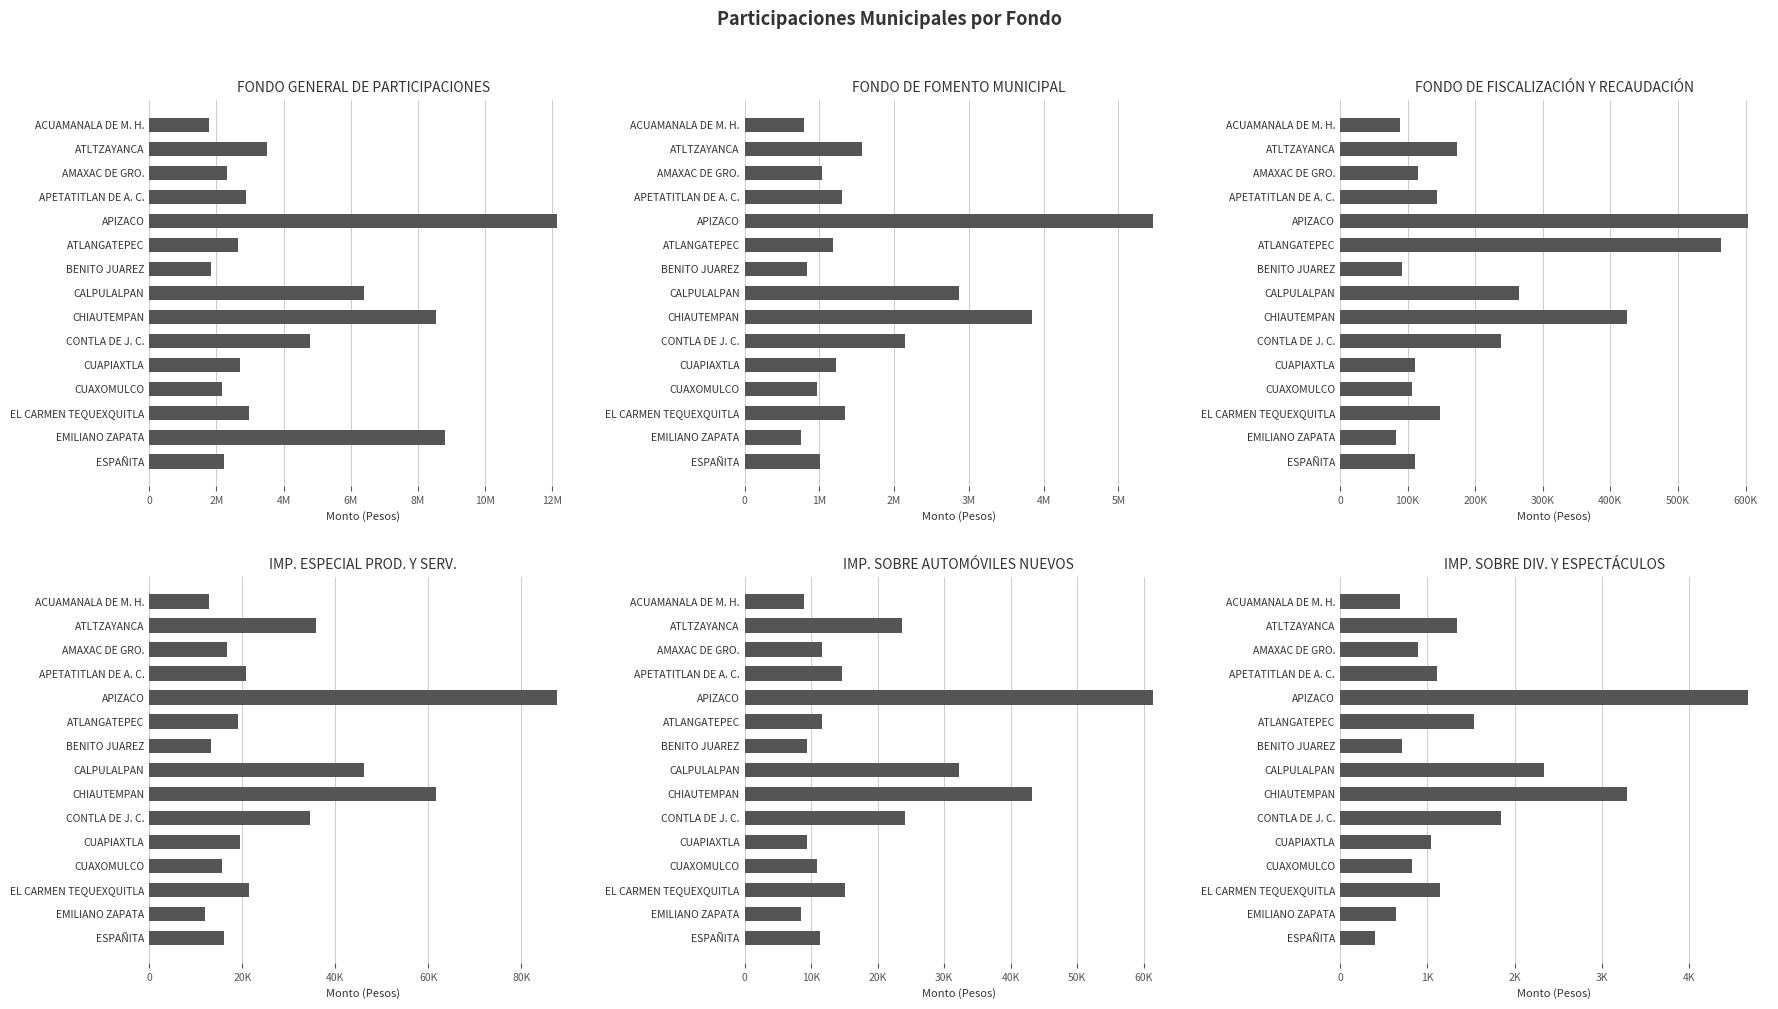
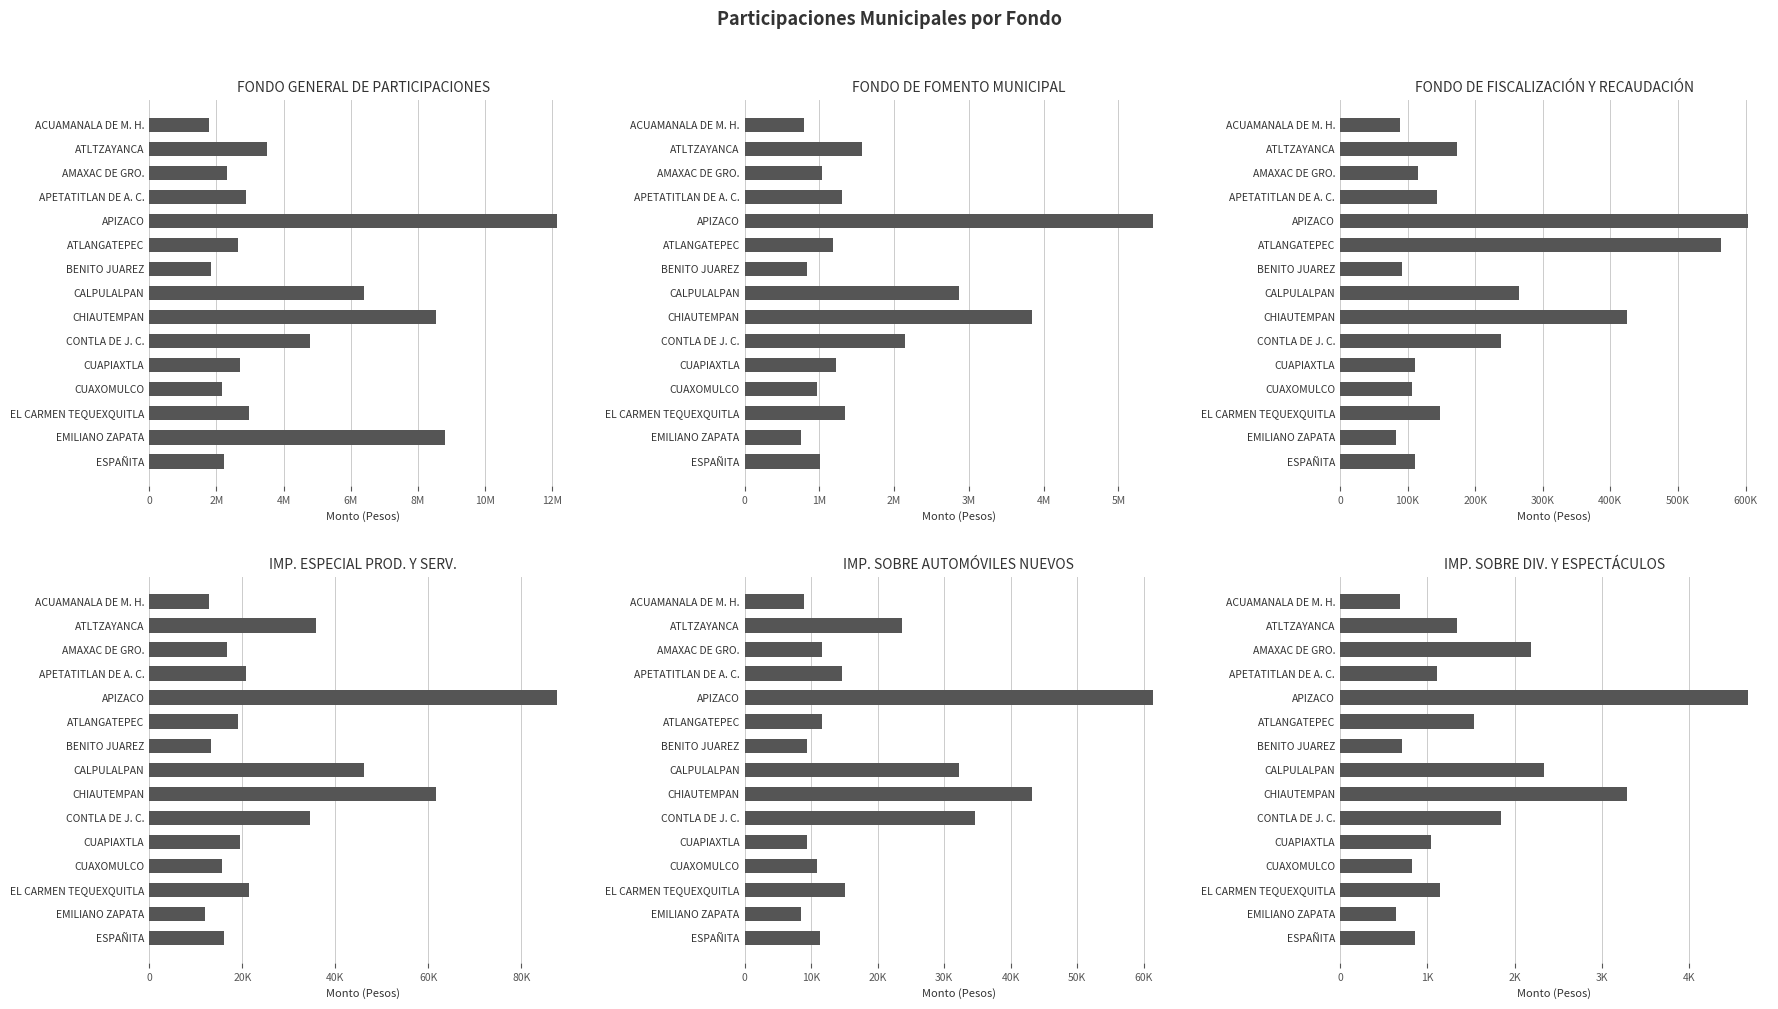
  {
    "FONDO GENERAL DE PARTICIPACIONES": {
      "ACUAMANALA DE M. H.": 1800000,
      "ATLTZAYANCA": 3500000,
      "AMAXAC DE GRO.": 2300000,
      "APETATITLAN DE A. C.": 2900000,
      "APIZACO": 12200000,
      "ATLANGATEPEC": 2600000,
      "BENITO JUAREZ": 1900000,
      "CALPULALPAN": 6400000,
      "CHIAUTEMPAN": 8600000,
      "CONTLA DE J. C.": 4800000,
      "CUAPIAXTLA": 2700000,
      "CUAXOMULCO": 2200000,
      "EL CARMEN TEQUEXQUITLA": 3000000,
      "EMILIANO ZAPATA": 8800000,
      "ESPAÑITA": 2200000
    },
    "FONDO DE FOMENTO MUNICIPAL": {
      "ACUAMANALA DE M. H.": 800000,
      "ATLTZAYANCA": 1600000,
      "AMAXAC DE GRO.": 1000000,
      "APETATITLAN DE A. C.": 1300000,
      "APIZACO": 5500000,
      "ATLANGATEPEC": 1200000,
      "BENITO JUAREZ": 800000,
      "CALPULALPAN": 2900000,
      "CHIAUTEMPAN": 3800000,
      "CONTLA DE J. C.": 2200000,
      "CUAPIAXTLA": 1200000,
      "CUAXOMULCO": 1000000,
      "EL CARMEN TEQUEXQUITLA": 1300000,
      "EMILIANO ZAPATA": 800000,
      "ESPAÑITA": 1000000
    },
    "FONDO DE FISCALIZACIÓN Y RECAUDACIÓN": {
      "ACUAMANALA DE M. H.": 90000,
      "ATLTZAYANCA": 170000,
      "AMAXAC DE GRO.": 110000,
      "APETATITLAN DE A. C.": 140000,
      "APIZACO": 600000,
      "ATLANGATEPEC": 560000,
      "BENITO JUAREZ": 90000,
      "CALPULALPAN": 260000,
      "CHIAUTEMPAN": 420000,
      "CONTLA DE J. C.": 240000,
      "CUAPIAXTLA": 110000,
      "CUAXOMULCO": 110000,
      "EL CARMEN TEQUEXQUITLA": 150000,
      "EMILIANO ZAPATA": 80000,
      "ESPAÑITA": 110000
    },
    "IMP. ESPECIAL PROD. Y SERV.": {
      "ACUAMANALA DE M. H.": 13000,
      "ATLTZAYANCA": 36000,
      "AMAXAC DE GRO.": 17000,
      "APETATITLAN DE A. C.": 21000,
      "APIZACO": 88000,
      "ATLANGATEPEC": 19000,
      "BENITO JUAREZ": 13000,
      "CALPULALPAN": 46000,
      "CHIAUTEMPAN": 62000,
      "CONTLA DE J. C.": 35000,
      "CUAPIAXTLA": 20000,
      "CUAXOMULCO": 16000,
      "EL CARMEN TEQUEXQUITLA": 22000,
      "EMILIANO ZAPATA": 12000,
      "ESPAÑITA": 16000
    },
    "IMP. SOBRE AUTOMÓVILES NUEVOS": {
      "ACUAMANALA DE M. H.": 9000,
      "ATLTZAYANCA": 24000,
      "AMAXAC DE GRO.": 12000,
      "APETATITLAN DE A. C.": 15000,
      "APIZACO": 61000,
      "ATLANGATEPEC": 12000,
      "BENITO JUAREZ": 9000,
      "CALPULALPAN": 32000,
      "CHIAUTEMPAN": 43000,
-     "CONTLA DE J. C.": 24000,
+     "CONTLA DE J. C.": 35000,
      "CUAPIAXTLA": 9000,
      "CUAXOMULCO": 11000,
      "EL CARMEN TEQUEXQUITLA": 15000,
      "EMILIANO ZAPATA": 8000,
      "ESPAÑITA": 11000
    },
    "IMP. SOBRE DIV. Y ESPECTÁCULOS": {
      "ACUAMANALA DE M. H.": 700,
      "ATLTZAYANCA": 1300,
-     "AMAXAC DE GRO.": 900,
+     "AMAXAC DE GRO.": 2200,
      "APETATITLAN DE A. C.": 1100,
      "APIZACO": 4700,
      "ATLANGATEPEC": 1500,
      "BENITO JUAREZ": 700,
      "CALPULALPAN": 2300,
      "CHIAUTEMPAN": 3300,
      "CONTLA DE J. C.": 1800,
      "CUAPIAXTLA": 1000,
      "CUAXOMULCO": 800,
      "EL CARMEN TEQUEXQUITLA": 1100,
      "EMILIANO ZAPATA": 600,
-     "ESPAÑITA": 400
+     "ESPAÑITA": 900
    }
  }
